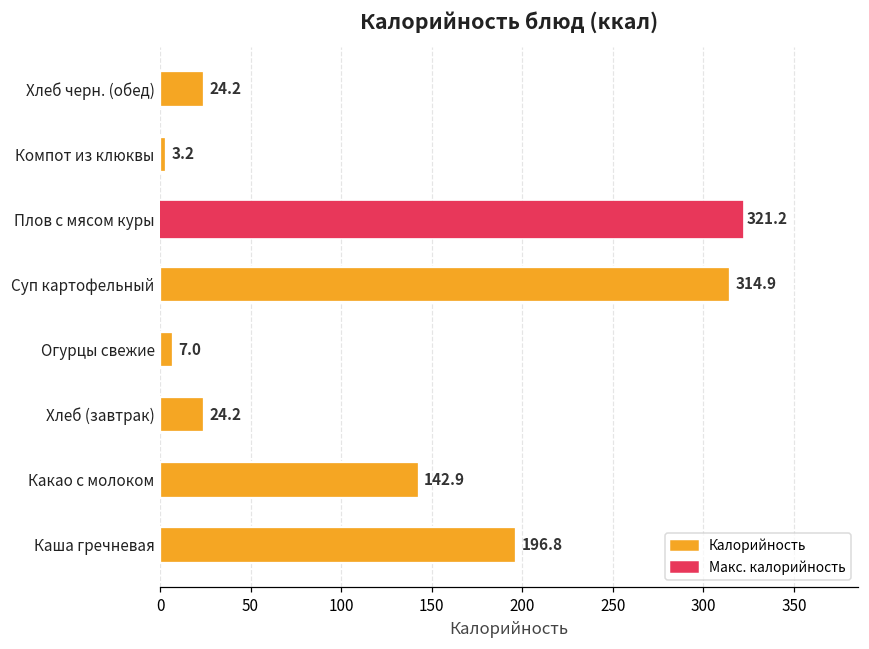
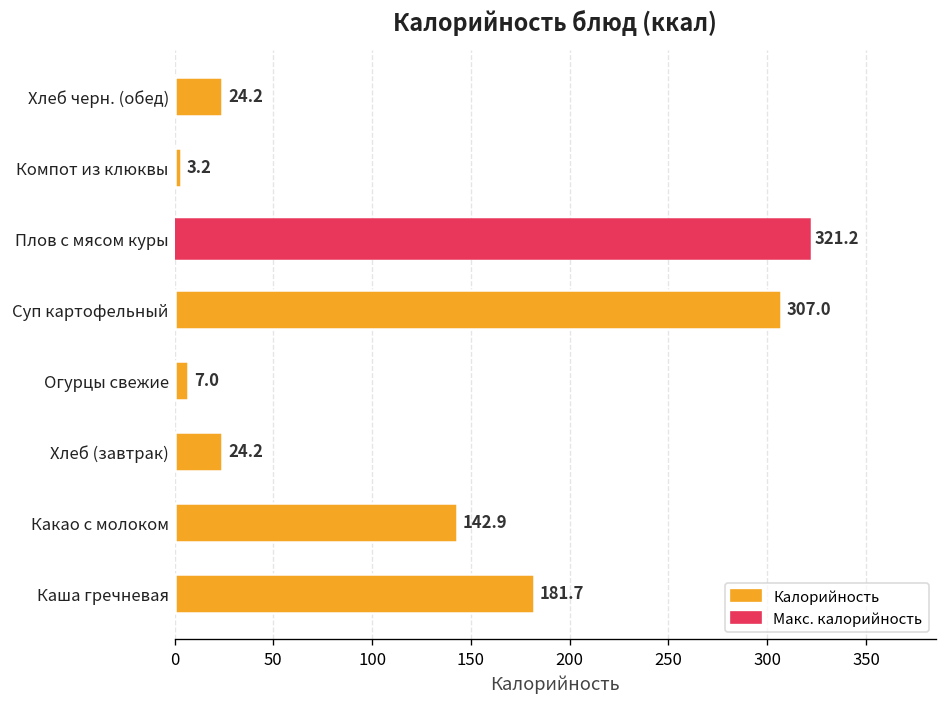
  {
    "Хлеб черн. (обед)": 24.2,
    "Компот из клюквы": 3.2,
    "Плов с мясом куры": 321.2,
-   "Суп картофельный": 314.9,
+   "Суп картофельный": 307.0,
    "Огурцы свежие": 7.0,
    "Хлеб (завтрак)": 24.2,
    "Какао с молоком": 142.9,
-   "Каша гречневая": 196.8
+   "Каша гречневая": 181.7
  }
